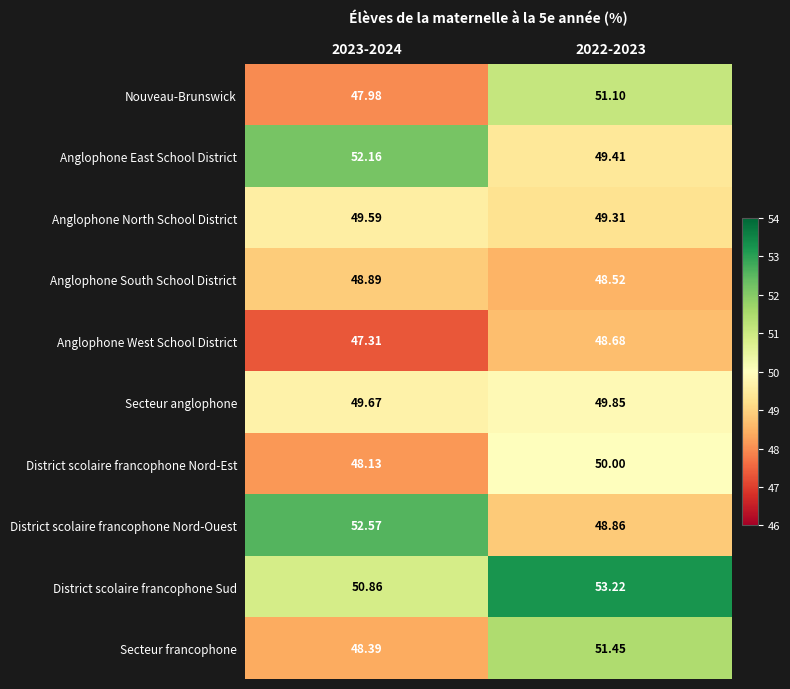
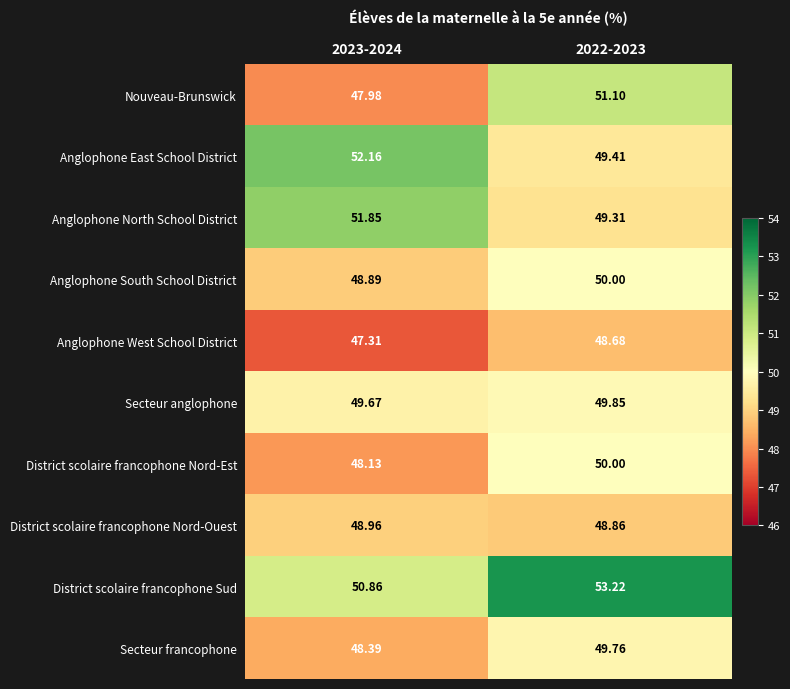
  {
    "Nouveau-Brunswick": {
      "2023-2024": 47.98,
      "2022-2023": 51.10
    },
    "Anglophone East School District": {
      "2023-2024": 52.16,
      "2022-2023": 49.41
    },
    "Anglophone North School District": {
-     "2023-2024": 49.59,
+     "2023-2024": 51.85,
      "2022-2023": 49.31
    },
    "Anglophone South School District": {
      "2023-2024": 48.89,
-     "2022-2023": 48.52
+     "2022-2023": 50.00
    },
    "Anglophone West School District": {
      "2023-2024": 47.31,
      "2022-2023": 48.68
    },
    "Secteur anglophone": {
      "2023-2024": 49.67,
      "2022-2023": 49.85
    },
    "District scolaire francophone Nord-Est": {
      "2023-2024": 48.13,
      "2022-2023": 50.00
    },
    "District scolaire francophone Nord-Ouest": {
-     "2023-2024": 52.57,
+     "2023-2024": 48.96,
      "2022-2023": 48.86
    },
    "District scolaire francophone Sud": {
      "2023-2024": 50.86,
      "2022-2023": 53.22
    },
    "Secteur francophone": {
      "2023-2024": 48.39,
-     "2022-2023": 51.45
+     "2022-2023": 49.76
    }
  }
